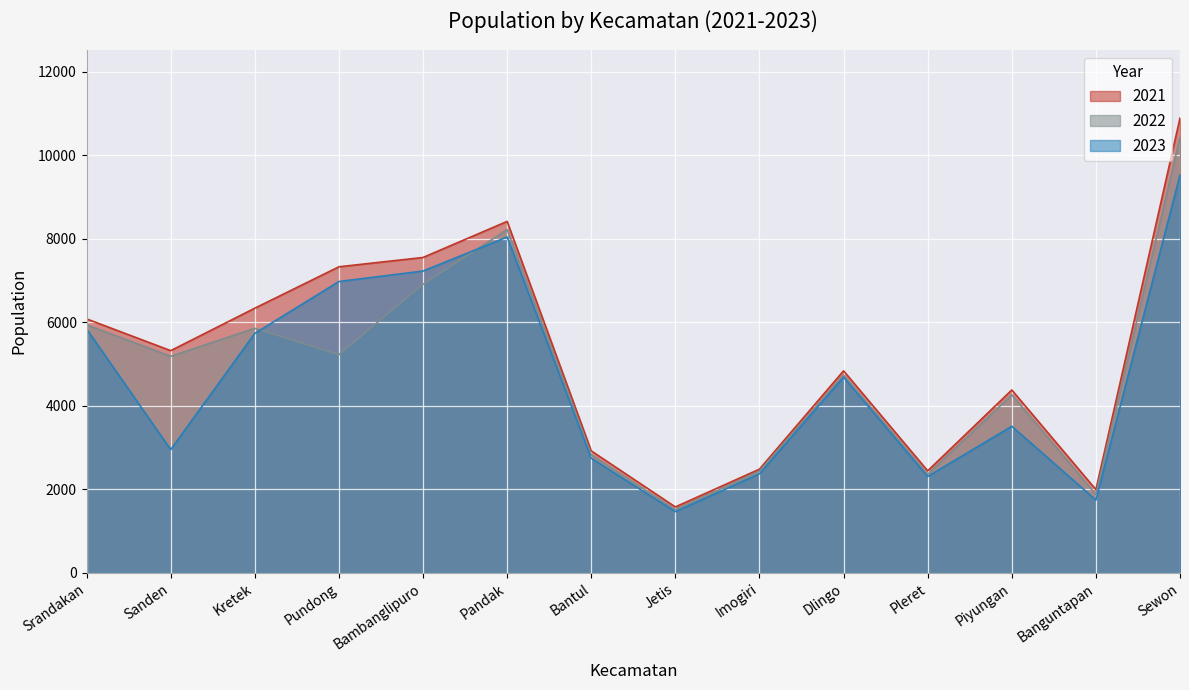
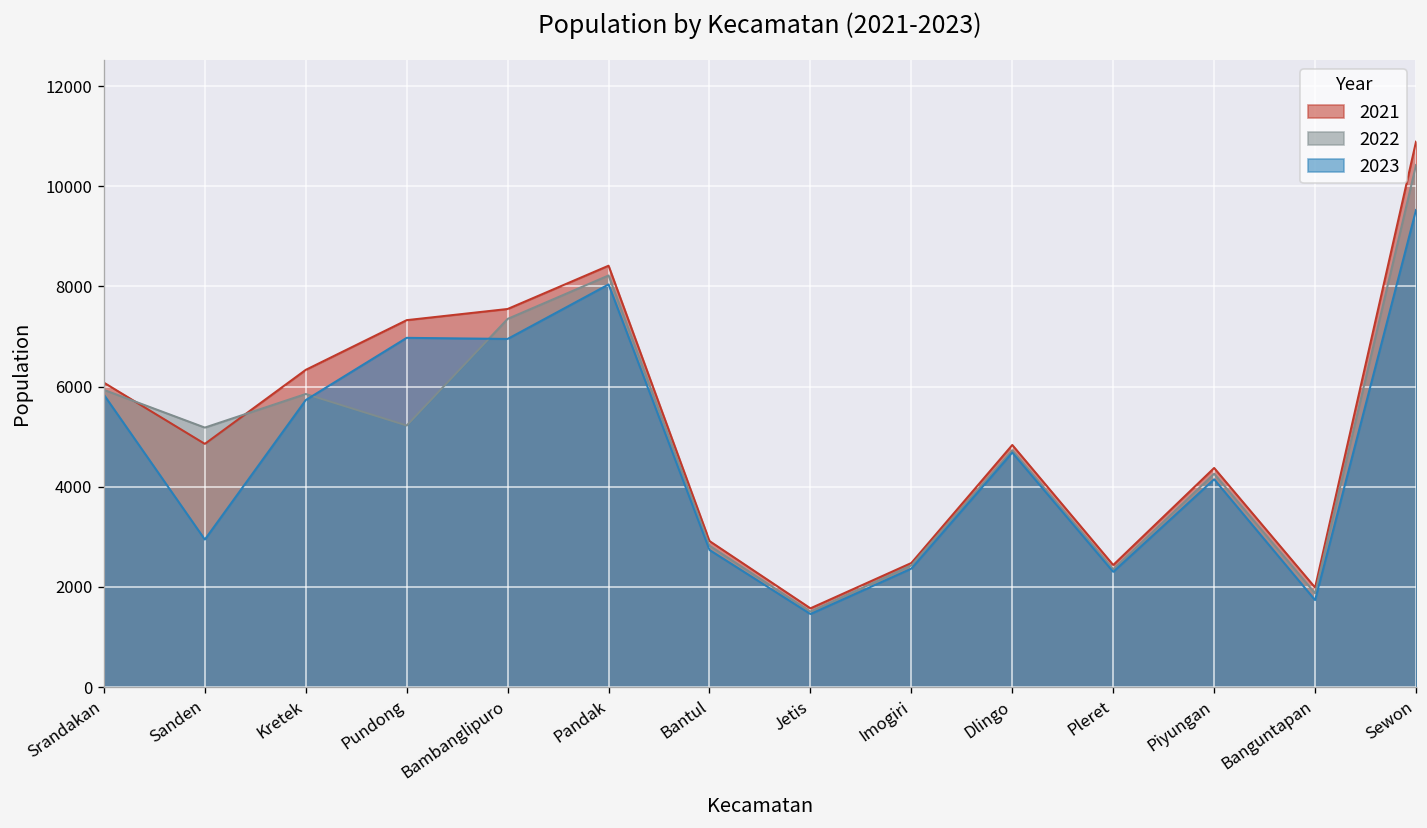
  {
    "2021": {
      "Srandakan": 6100,
-     "Sanden": 5300,
+     "Sanden": 4900,
      "Kretek": 6300,
      "Pundong": 7300,
      "Bambanglipuro": 7600,
      "Pandak": 8400,
      "Bantul": 2900,
      "Jetis": 1600,
      "Dlingo": 4800,
      "Pleret": 2400,
      "Piyungan": 4400,
      "Banguntapan": 2000,
      "Sewon": 10900
    },
    "2022": {
      "Srandakan": 5900,
      "Sanden": 5200,
      "Kretek": 5900,
      "Pundong": 5200,
-     "Bambanglipuro": 6900,
+     "Bambanglipuro": 7400,
      "Pandak": 8200,
      "Bantul": 2800,
      "Piyungan": 4300,
      "Banguntapan": 1900,
      "Sewon": 10400
    },
    "2023": {
      "Srandakan": 5800,
      "Sanden": 2900,
      "Kretek": 5700,
      "Pundong": 7000,
-     "Bambanglipuro": 7200,
+     "Bambanglipuro": 7000,
      "Pandak": 8000,
      "Bantul": 2700,
      "Imogiri": 2400,
-     "Piyungan": 3500,
+     "Piyungan": 4200,
      "Banguntapan": 1700,
      "Sewon": 9500
    }
  }
